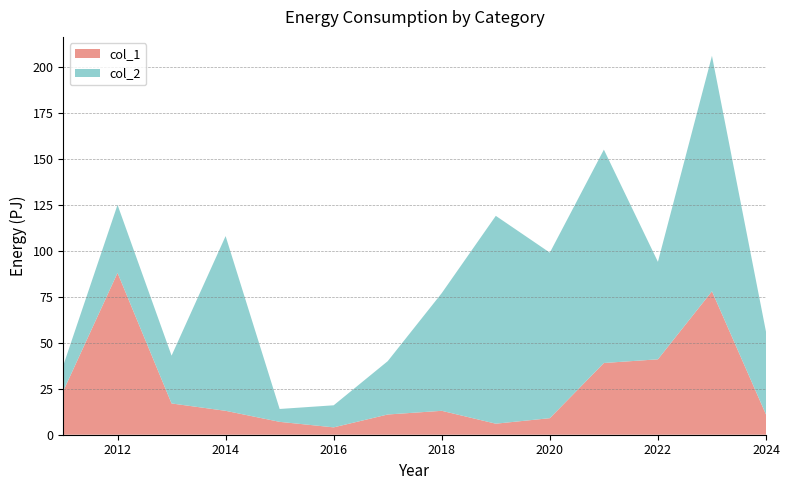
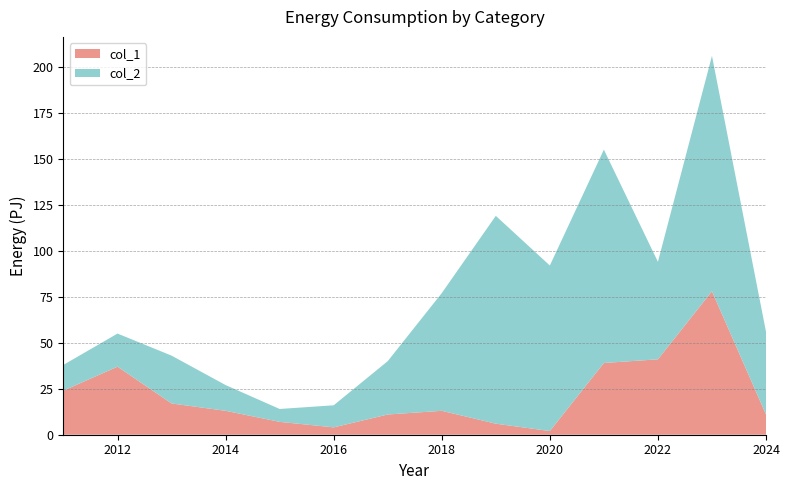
  {
    "col_1": {
-     "2012": 88,
+     "2012": 37,
      "2014": 13,
      "2016": 4,
      "2018": 13,
-     "2020": 9,
+     "2020": 2,
      "2022": 41,
      "2024": 11
    },
    "col_2": {
-     "2012": 37,
-     "2014": 95,
+     "2012": 18,
+     "2014": 14,
      "2016": 12,
      "2018": 64,
      "2020": 90,
      "2022": 53,
      "2024": 45
    }
  }
